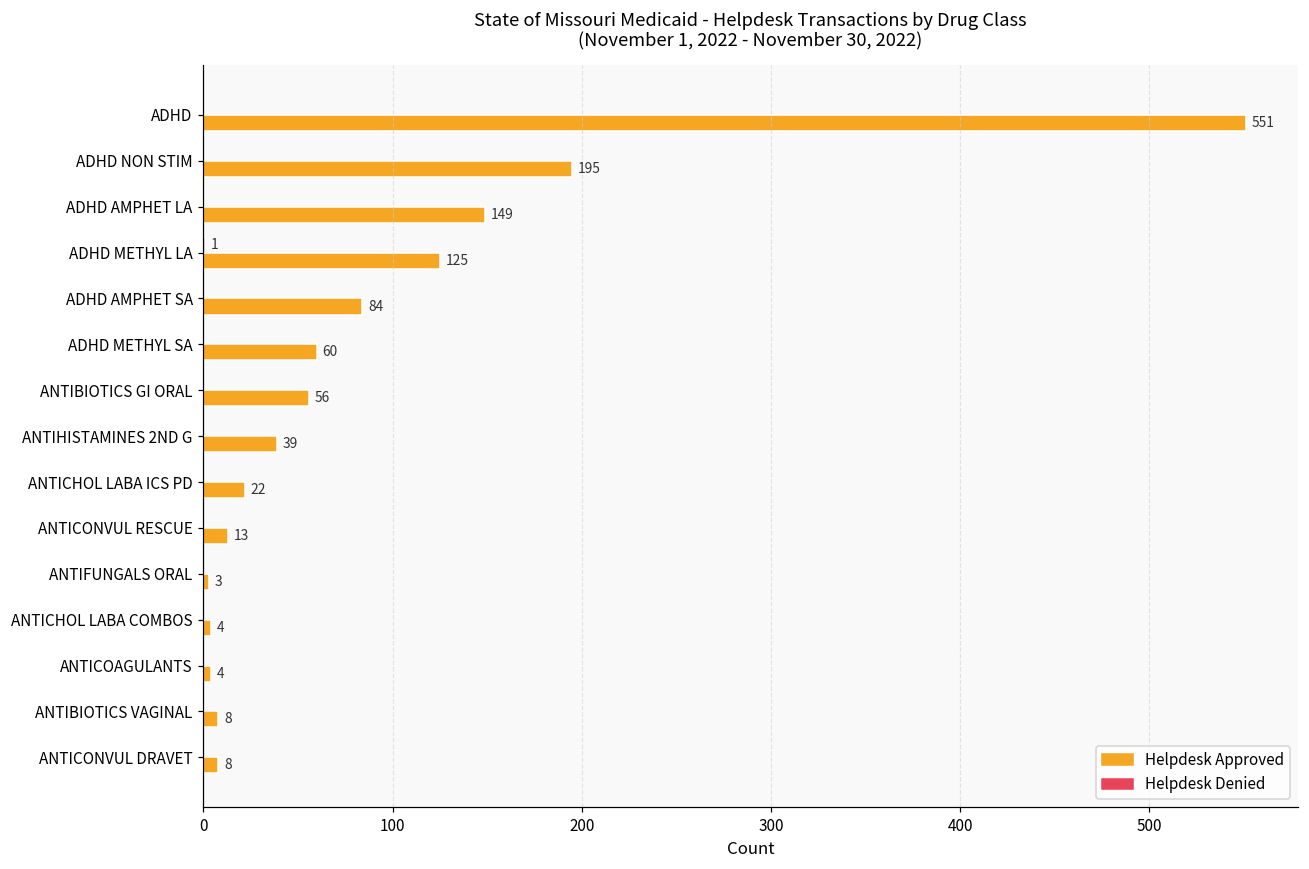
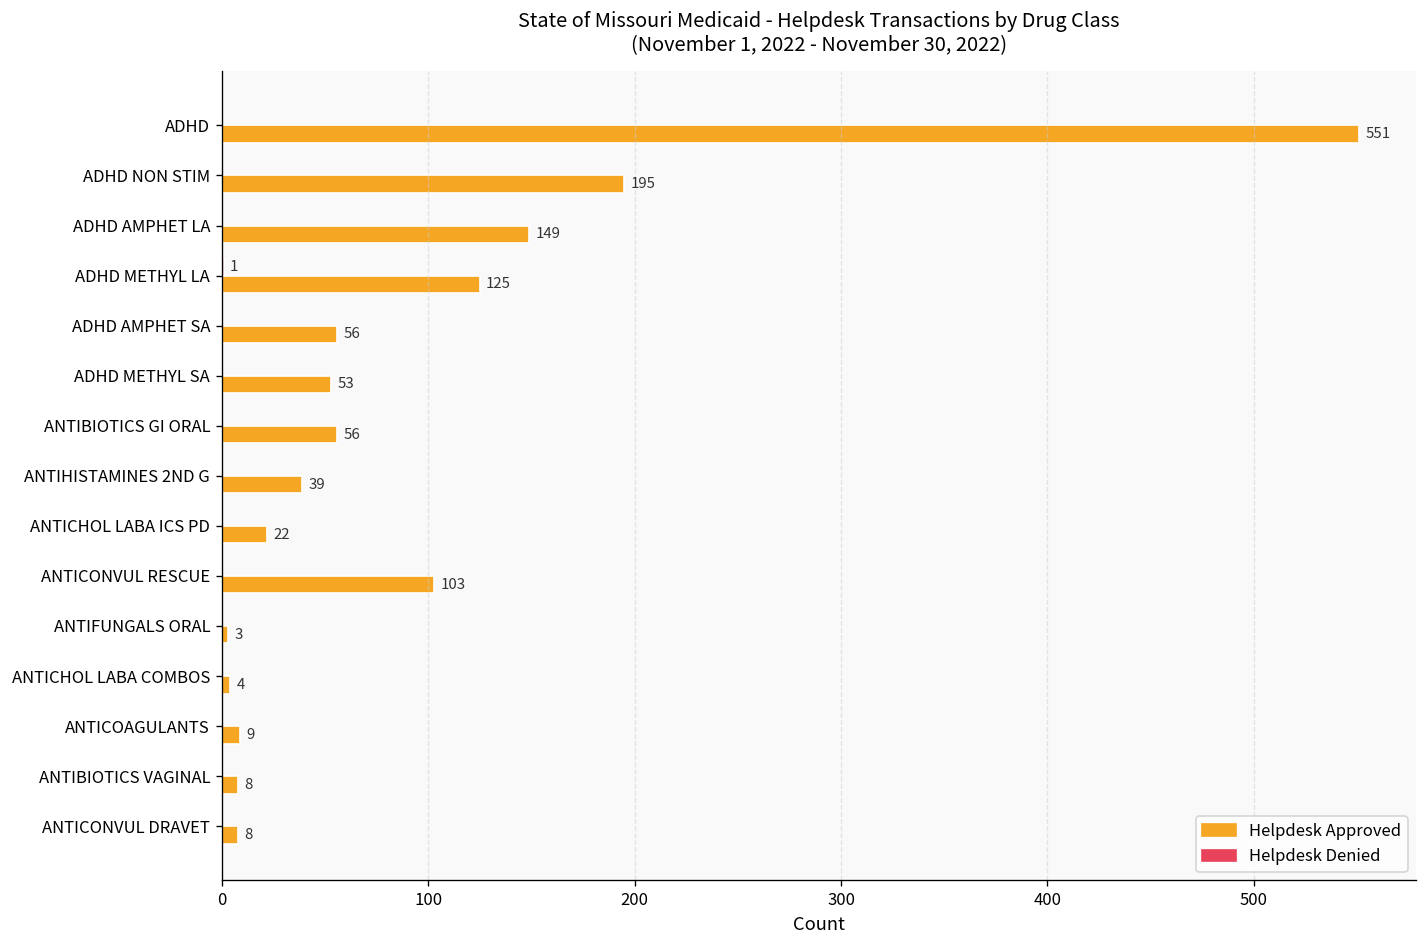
  {
    "Helpdesk Approved": {
      "ADHD": 551,
      "ADHD NON STIM": 195,
      "ADHD AMPHET LA": 149,
      "ADHD METHYL LA": 125,
-     "ADHD AMPHET SA": 84,
-     "ADHD METHYL SA": 60,
+     "ADHD AMPHET SA": 56,
+     "ADHD METHYL SA": 53,
      "ANTIBIOTICS GI ORAL": 56,
      "ANTIHISTAMINES 2ND G": 39,
      "ANTICHOL LABA ICS PD": 22,
-     "ANTICONVUL RESCUE": 13,
+     "ANTICONVUL RESCUE": 103,
      "ANTIFUNGALS ORAL": 3,
      "ANTICHOL LABA COMBOS": 4,
-     "ANTICOAGULANTS": 4,
+     "ANTICOAGULANTS": 9,
      "ANTIBIOTICS VAGINAL": 8,
      "ANTICONVUL DRAVET": 8
    },
    "Helpdesk Denied": {
      "ADHD METHYL LA": 1
    }
  }
